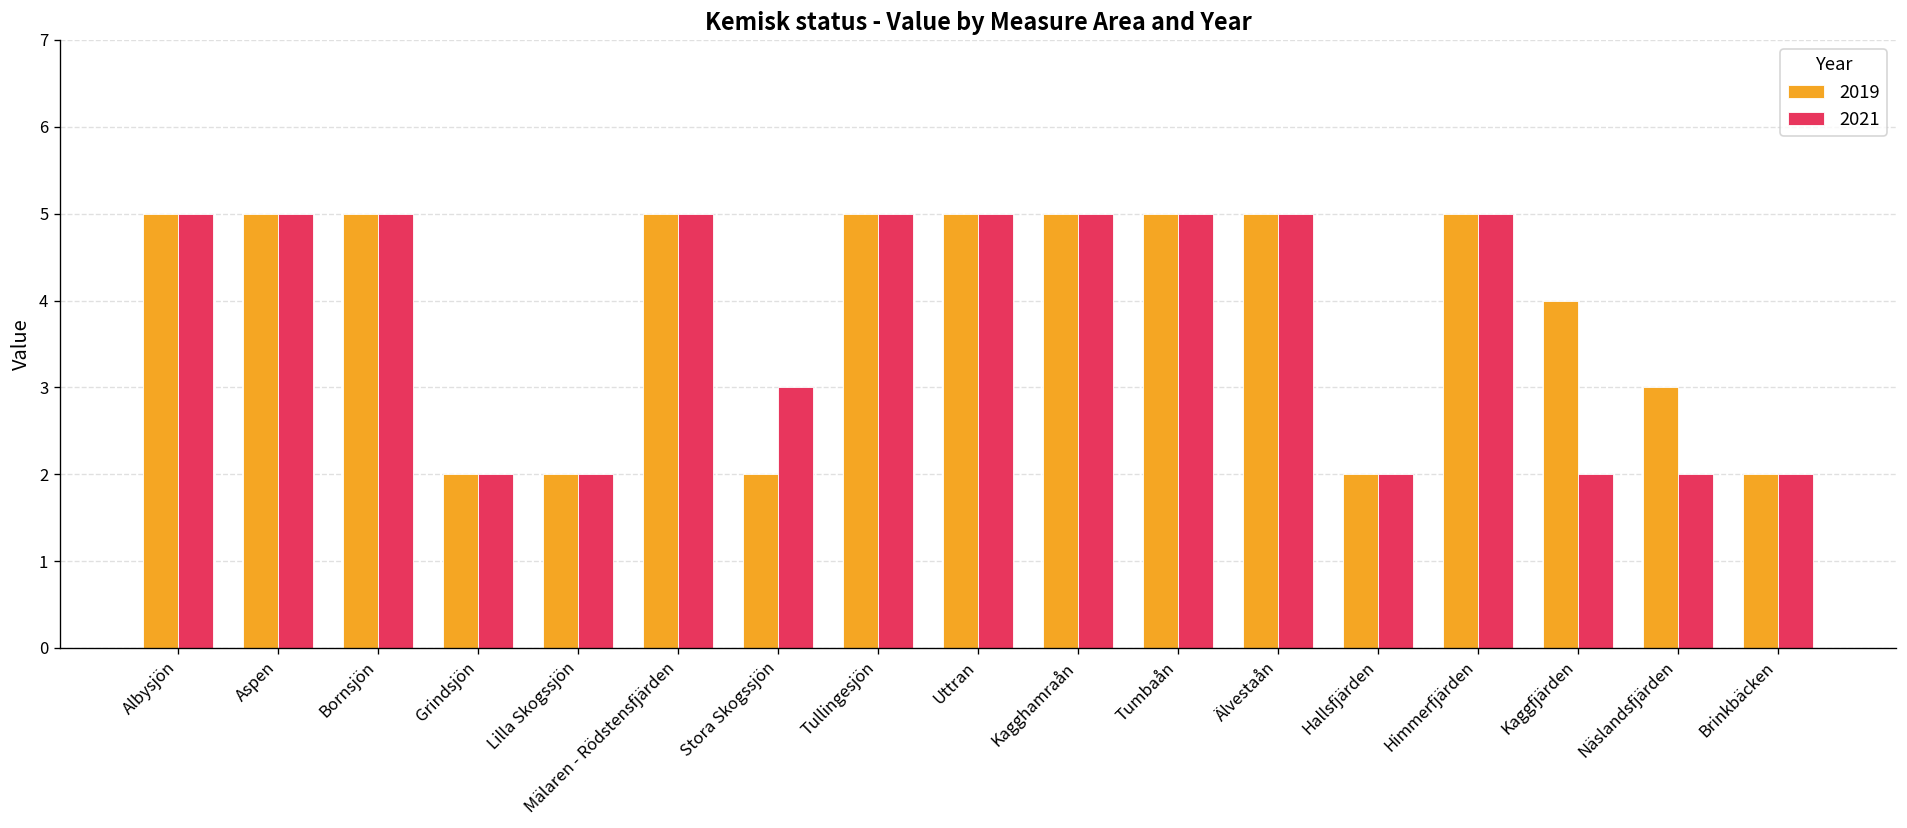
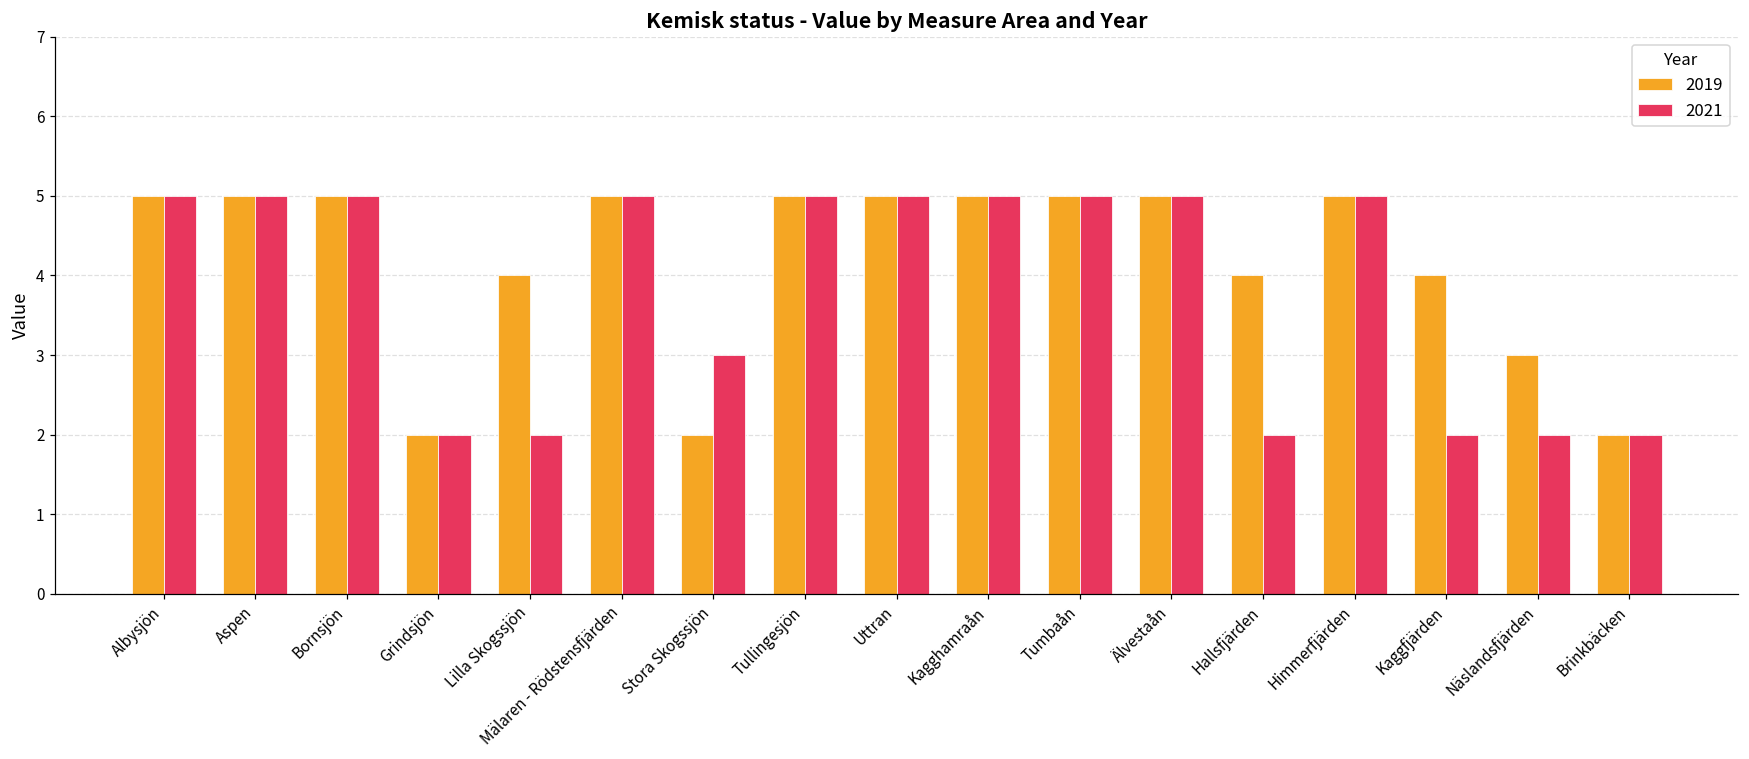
  {
    "2019": {
      "Albysjön": 5,
      "Aspen": 5,
      "Bornsjön": 5,
      "Grindsjön": 2,
-     "Lilla Skogssjön": 2,
+     "Lilla Skogssjön": 4,
      "Mälaren - Rödstensfjärden": 5,
      "Stora Skogssjön": 2,
      "Tullingesjön": 5,
      "Uttran": 5,
      "Kagghamraån": 5,
      "Tumbaån": 5,
      "Älvestaån": 5,
-     "Hallsfjärden": 2,
+     "Hallsfjärden": 4,
      "Himmerfjärden": 5,
      "Kaggfjärden": 4,
      "Näslandsfjärden": 3,
      "Brinkbäcken": 2
    },
    "2021": {
      "Albysjön": 5,
      "Aspen": 5,
      "Bornsjön": 5,
      "Grindsjön": 2,
      "Lilla Skogssjön": 2,
      "Mälaren - Rödstensfjärden": 5,
      "Stora Skogssjön": 3,
      "Tullingesjön": 5,
      "Uttran": 5,
      "Kagghamraån": 5,
      "Tumbaån": 5,
      "Älvestaån": 5,
      "Hallsfjärden": 2,
      "Himmerfjärden": 5,
      "Kaggfjärden": 2,
      "Näslandsfjärden": 2,
      "Brinkbäcken": 2
    }
  }
